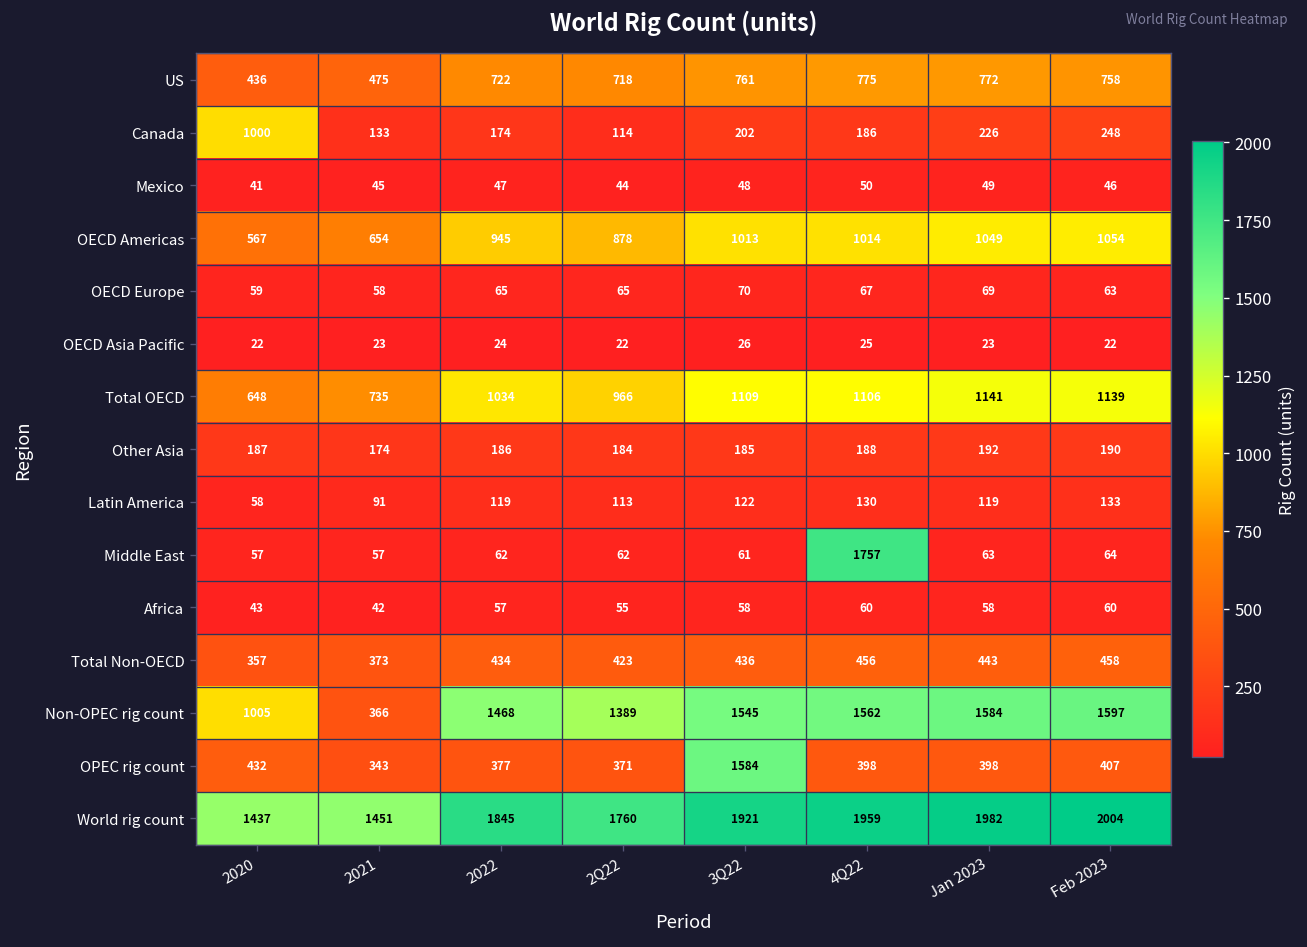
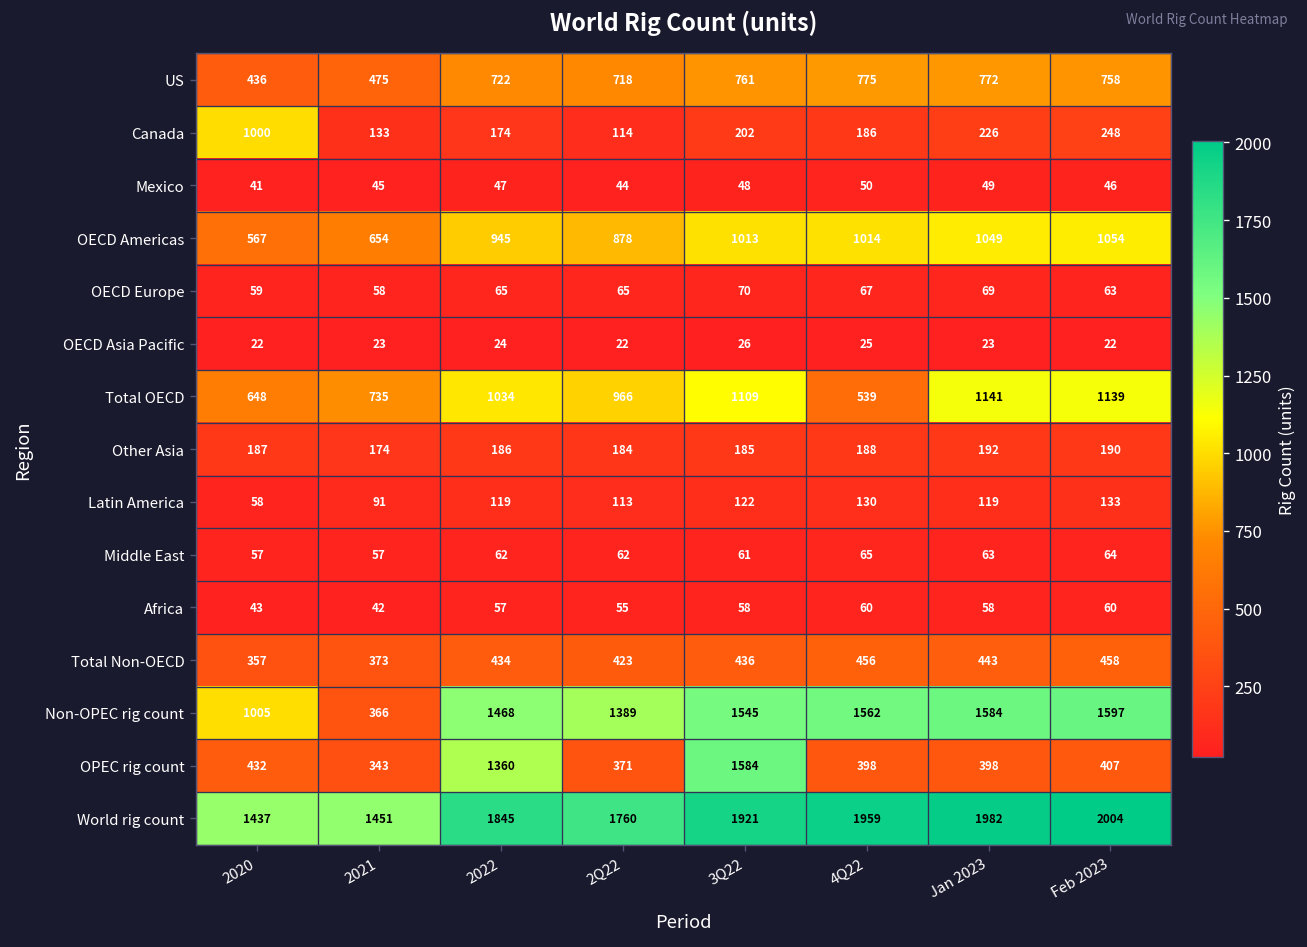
  {
    "US": {
      "2020": 436,
      "2021": 475,
      "2022": 722,
      "2Q22": 718,
      "3Q22": 761,
      "4Q22": 775,
      "Jan 2023": 772,
      "Feb 2023": 758
    },
    "Canada": {
      "2020": 1000,
      "2021": 133,
      "2022": 174,
      "2Q22": 114,
      "3Q22": 202,
      "4Q22": 186,
      "Jan 2023": 226,
      "Feb 2023": 248
    },
    "Mexico": {
      "2020": 41,
      "2021": 45,
      "2022": 47,
      "2Q22": 44,
      "3Q22": 48,
      "4Q22": 50,
      "Jan 2023": 49,
      "Feb 2023": 46
    },
    "OECD Americas": {
      "2020": 567,
      "2021": 654,
      "2022": 945,
      "2Q22": 878,
      "3Q22": 1013,
      "4Q22": 1014,
      "Jan 2023": 1049,
      "Feb 2023": 1054
    },
    "OECD Europe": {
      "2020": 59,
      "2021": 58,
      "2022": 65,
      "2Q22": 65,
      "3Q22": 70,
      "4Q22": 67,
      "Jan 2023": 69,
      "Feb 2023": 63
    },
    "OECD Asia Pacific": {
      "2020": 22,
      "2021": 23,
      "2022": 24,
      "2Q22": 22,
      "3Q22": 26,
      "4Q22": 25,
      "Jan 2023": 23,
      "Feb 2023": 22
    },
    "Total OECD": {
      "2020": 648,
      "2021": 735,
      "2022": 1034,
      "2Q22": 966,
      "3Q22": 1109,
-     "4Q22": 1106,
+     "4Q22": 539,
      "Jan 2023": 1141,
      "Feb 2023": 1139
    },
    "Other Asia": {
      "2020": 187,
      "2021": 174,
      "2022": 186,
      "2Q22": 184,
      "3Q22": 185,
      "4Q22": 188,
      "Jan 2023": 192,
      "Feb 2023": 190
    },
    "Latin America": {
      "2020": 58,
      "2021": 91,
      "2022": 119,
      "2Q22": 113,
      "3Q22": 122,
      "4Q22": 130,
      "Jan 2023": 119,
      "Feb 2023": 133
    },
    "Middle East": {
      "2020": 57,
      "2021": 57,
      "2022": 62,
      "2Q22": 62,
      "3Q22": 61,
-     "4Q22": 1757,
+     "4Q22": 65,
      "Jan 2023": 63,
      "Feb 2023": 64
    },
    "Africa": {
      "2020": 43,
      "2021": 42,
      "2022": 57,
      "2Q22": 55,
      "3Q22": 58,
      "4Q22": 60,
      "Jan 2023": 58,
      "Feb 2023": 60
    },
    "Total Non-OECD": {
      "2020": 357,
      "2021": 373,
      "2022": 434,
      "2Q22": 423,
      "3Q22": 436,
      "4Q22": 456,
      "Jan 2023": 443,
      "Feb 2023": 458
    },
    "Non-OPEC rig count": {
      "2020": 1005,
      "2021": 366,
      "2022": 1468,
      "2Q22": 1389,
      "3Q22": 1545,
      "4Q22": 1562,
      "Jan 2023": 1584,
      "Feb 2023": 1597
    },
    "OPEC rig count": {
      "2020": 432,
      "2021": 343,
-     "2022": 377,
+     "2022": 1360,
      "2Q22": 371,
      "3Q22": 1584,
      "4Q22": 398,
      "Jan 2023": 398,
      "Feb 2023": 407
    },
    "World rig count": {
      "2020": 1437,
      "2021": 1451,
      "2022": 1845,
      "2Q22": 1760,
      "3Q22": 1921,
      "4Q22": 1959,
      "Jan 2023": 1982,
      "Feb 2023": 2004
    }
  }
